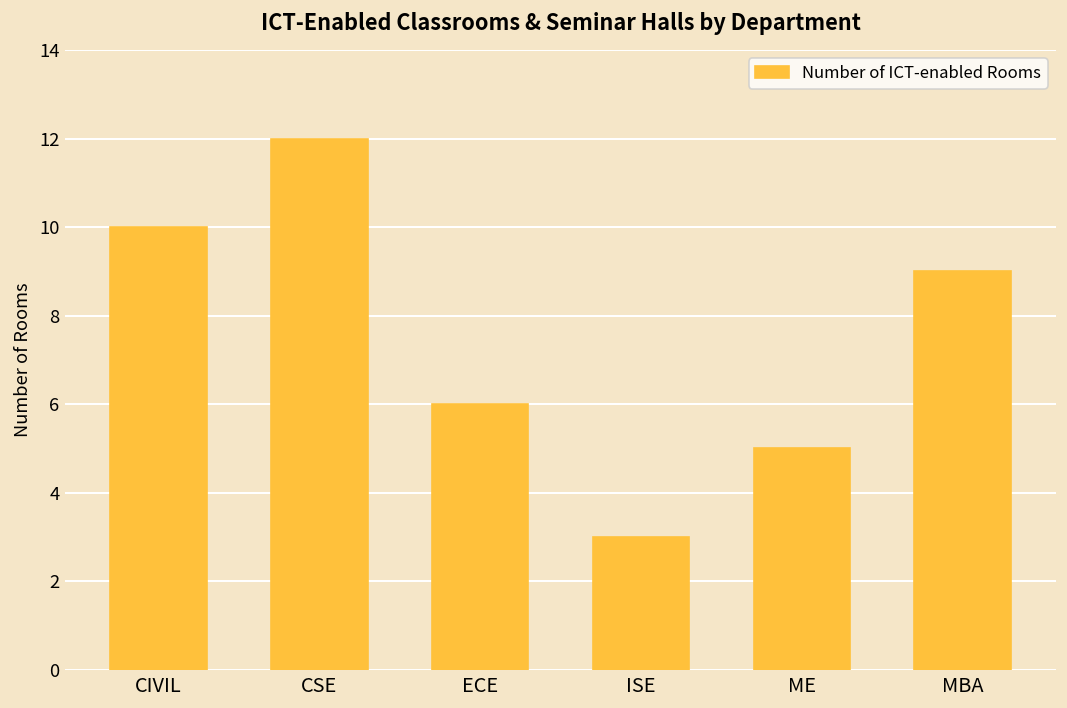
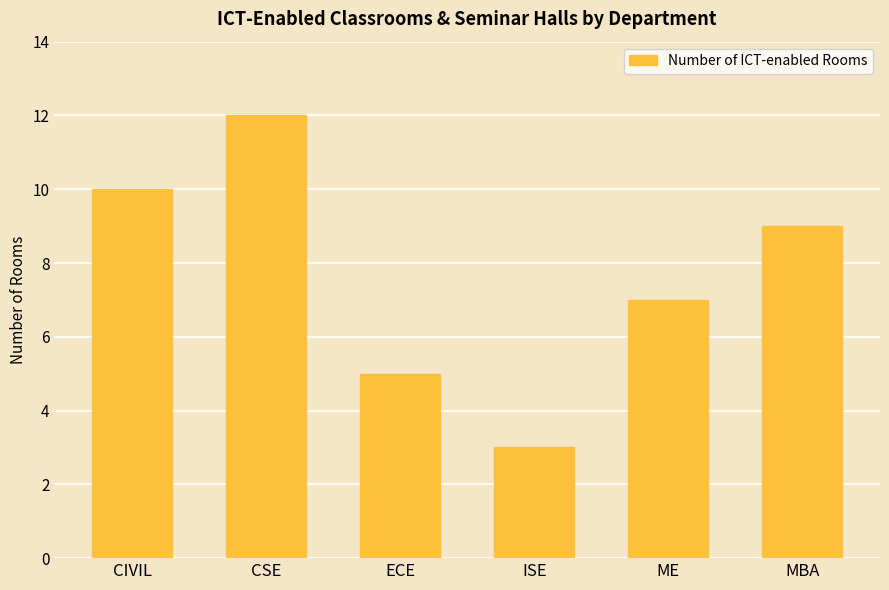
  {
    "CIVIL": 10,
    "CSE": 12,
-   "ECE": 6,
+   "ECE": 5,
    "ISE": 3,
-   "ME": 5,
+   "ME": 7,
    "MBA": 9
  }
